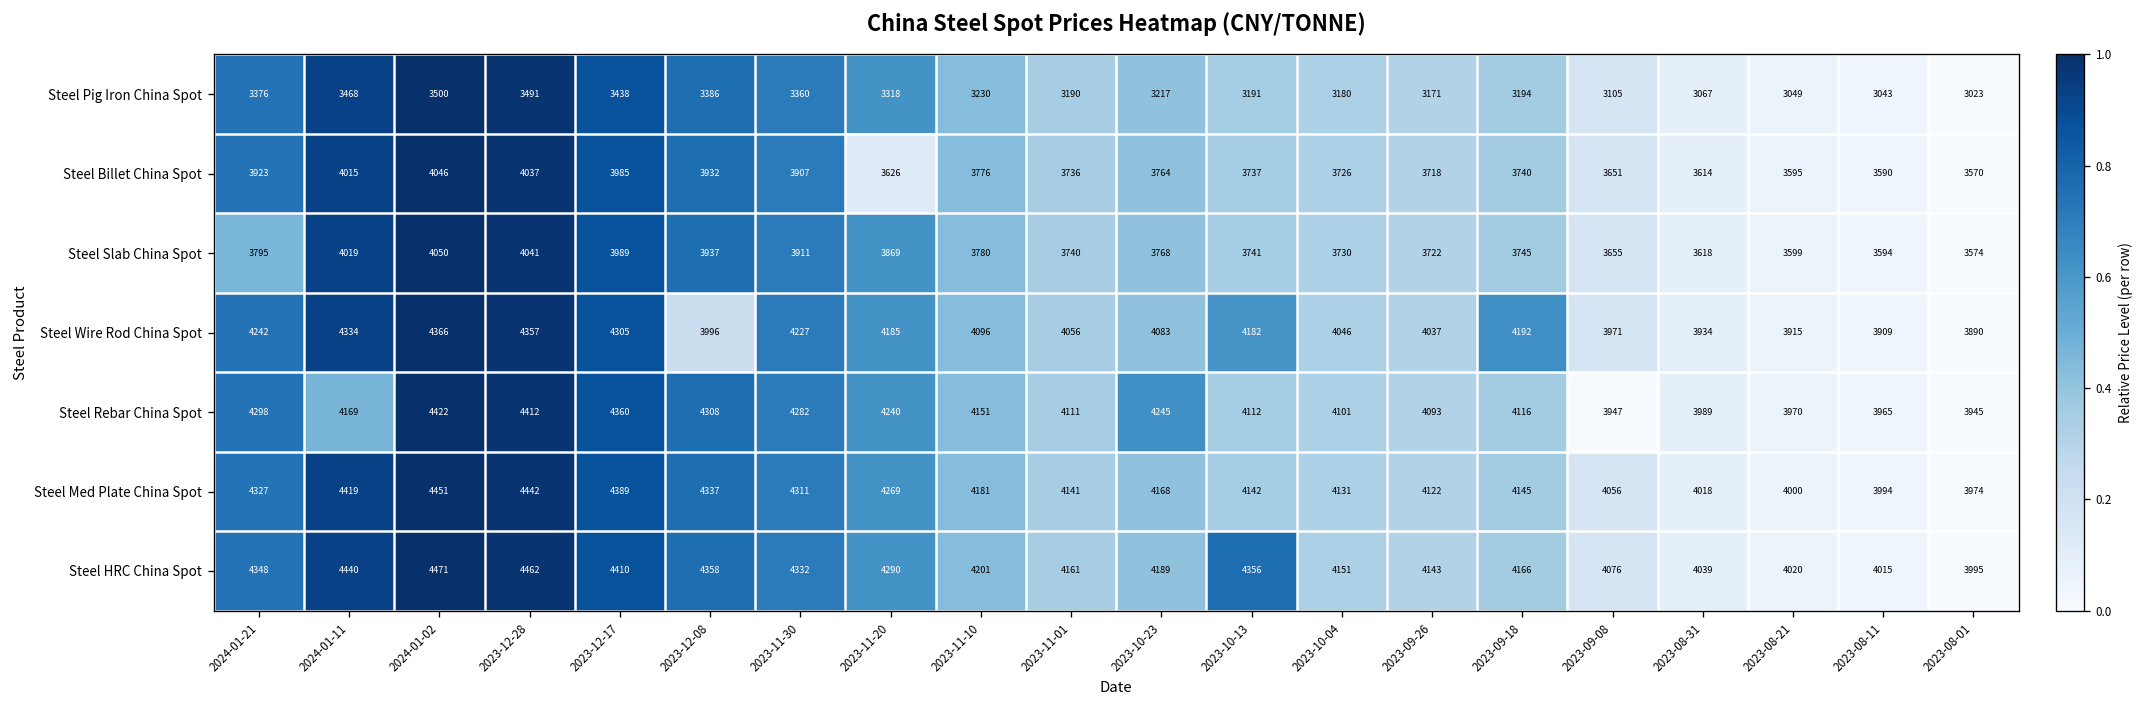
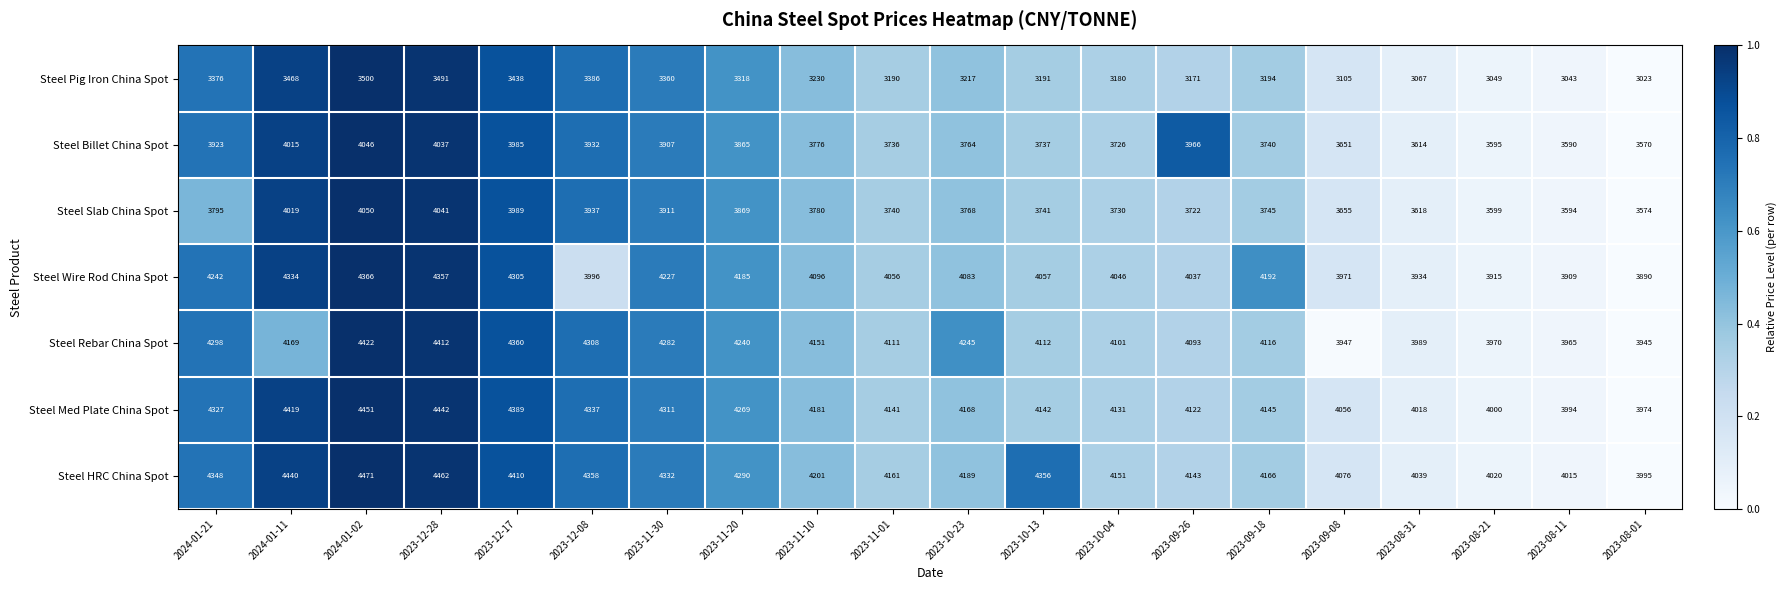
  {
    "Steel Pig Iron China Spot": {
      "2024-01-21": 3376,
      "2024-01-11": 3468,
      "2024-01-02": 3500,
      "2023-12-28": 3491,
      "2023-12-17": 3438,
      "2023-12-08": 3386,
      "2023-11-30": 3360,
      "2023-11-20": 3318,
      "2023-11-10": 3230,
      "2023-11-01": 3190,
      "2023-10-23": 3217,
      "2023-10-13": 3191,
      "2023-10-04": 3180,
      "2023-09-26": 3171,
      "2023-09-18": 3194,
      "2023-09-08": 3105,
      "2023-08-31": 3067,
      "2023-08-21": 3049,
      "2023-08-11": 3043,
      "2023-08-01": 3023
    },
    "Steel Billet China Spot": {
      "2024-01-21": 3923,
      "2024-01-11": 4015,
      "2024-01-02": 4046,
      "2023-12-28": 4037,
      "2023-12-17": 3985,
      "2023-12-08": 3932,
      "2023-11-30": 3907,
-     "2023-11-20": 3626,
+     "2023-11-20": 3865,
      "2023-11-10": 3776,
      "2023-11-01": 3736,
      "2023-10-23": 3764,
      "2023-10-13": 3737,
      "2023-10-04": 3726,
-     "2023-09-26": 3718,
+     "2023-09-26": 3966,
      "2023-09-18": 3740,
      "2023-09-08": 3651,
      "2023-08-31": 3614,
      "2023-08-21": 3595,
      "2023-08-11": 3590,
      "2023-08-01": 3570
    },
    "Steel Slab China Spot": {
      "2024-01-21": 3795,
      "2024-01-11": 4019,
      "2024-01-02": 4050,
      "2023-12-28": 4041,
      "2023-12-17": 3989,
      "2023-12-08": 3937,
      "2023-11-30": 3911,
      "2023-11-20": 3869,
      "2023-11-10": 3780,
      "2023-11-01": 3740,
      "2023-10-23": 3768,
      "2023-10-13": 3741,
      "2023-10-04": 3730,
      "2023-09-26": 3722,
      "2023-09-18": 3745,
      "2023-09-08": 3655,
      "2023-08-31": 3618,
      "2023-08-21": 3599,
      "2023-08-11": 3594,
      "2023-08-01": 3574
    },
    "Steel Wire Rod China Spot": {
      "2024-01-21": 4242,
      "2024-01-11": 4334,
      "2024-01-02": 4366,
      "2023-12-28": 4357,
      "2023-12-17": 4305,
      "2023-12-08": 3996,
      "2023-11-30": 4227,
      "2023-11-20": 4185,
      "2023-11-10": 4096,
      "2023-11-01": 4056,
      "2023-10-23": 4083,
-     "2023-10-13": 4182,
+     "2023-10-13": 4057,
      "2023-10-04": 4046,
      "2023-09-26": 4037,
      "2023-09-18": 4192,
      "2023-09-08": 3971,
      "2023-08-31": 3934,
      "2023-08-21": 3915,
      "2023-08-11": 3909,
      "2023-08-01": 3890
    },
    "Steel Rebar China Spot": {
      "2024-01-21": 4298,
      "2024-01-11": 4169,
      "2024-01-02": 4422,
      "2023-12-28": 4412,
      "2023-12-17": 4360,
      "2023-12-08": 4308,
      "2023-11-30": 4282,
      "2023-11-20": 4240,
      "2023-11-10": 4151,
      "2023-11-01": 4111,
      "2023-10-23": 4245,
      "2023-10-13": 4112,
      "2023-10-04": 4101,
      "2023-09-26": 4093,
      "2023-09-18": 4116,
      "2023-09-08": 3947,
      "2023-08-31": 3989,
      "2023-08-21": 3970,
      "2023-08-11": 3965,
      "2023-08-01": 3945
    },
    "Steel Med Plate China Spot": {
      "2024-01-21": 4327,
      "2024-01-11": 4419,
      "2024-01-02": 4451,
      "2023-12-28": 4442,
      "2023-12-17": 4389,
      "2023-12-08": 4337,
      "2023-11-30": 4311,
      "2023-11-20": 4269,
      "2023-11-10": 4181,
      "2023-11-01": 4141,
      "2023-10-23": 4168,
      "2023-10-13": 4142,
      "2023-10-04": 4131,
      "2023-09-26": 4122,
      "2023-09-18": 4145,
      "2023-09-08": 4056,
      "2023-08-31": 4018,
      "2023-08-21": 4000,
      "2023-08-11": 3994,
      "2023-08-01": 3974
    },
    "Steel HRC China Spot": {
      "2024-01-21": 4348,
      "2024-01-11": 4440,
      "2024-01-02": 4471,
      "2023-12-28": 4462,
      "2023-12-17": 4410,
      "2023-12-08": 4358,
      "2023-11-30": 4332,
      "2023-11-20": 4290,
      "2023-11-10": 4201,
      "2023-11-01": 4161,
      "2023-10-23": 4189,
      "2023-10-13": 4356,
      "2023-10-04": 4151,
      "2023-09-26": 4143,
      "2023-09-18": 4166,
      "2023-09-08": 4076,
      "2023-08-31": 4039,
      "2023-08-21": 4020,
      "2023-08-11": 4015,
      "2023-08-01": 3995
    }
  }
